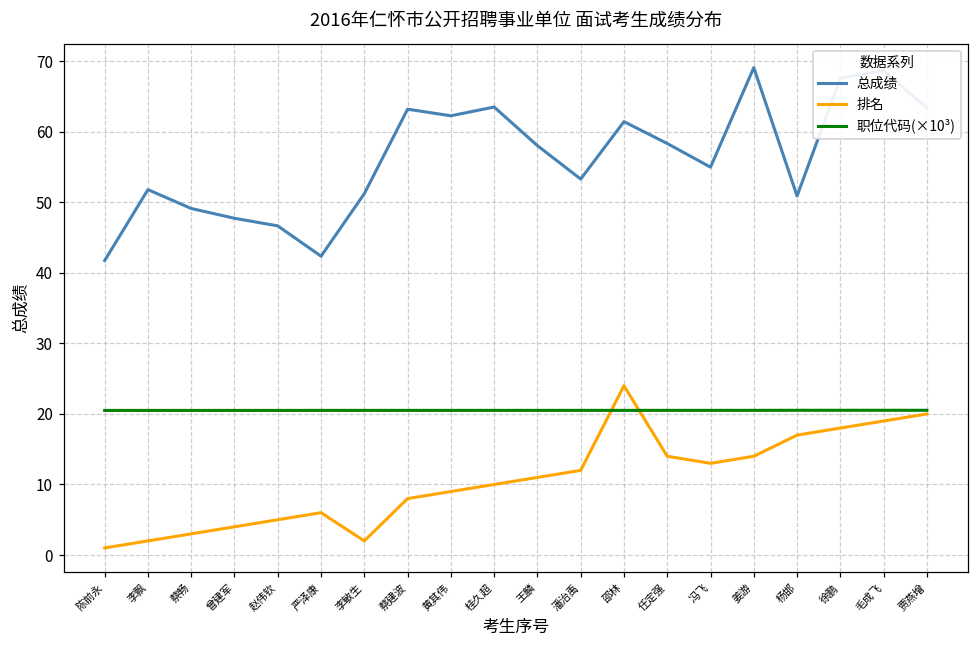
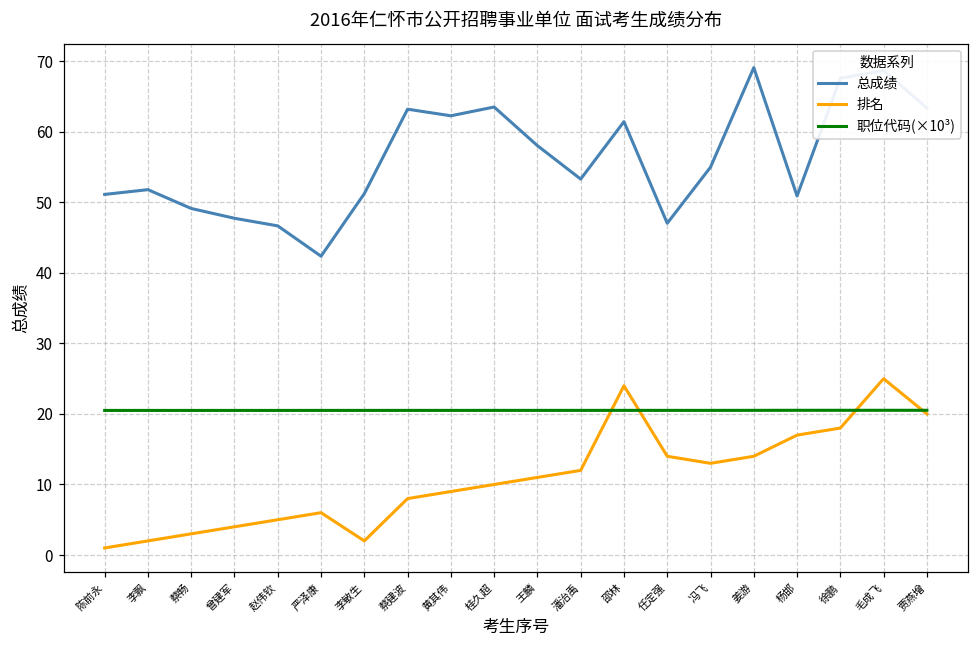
  {
    "总成绩": {
-     "陈前永": 42,
+     "陈前永": 51,
      "李飘": 52,
      "蔡畅": 49,
      "曾建军": 48,
      "赵伟钦": 47,
      "严泽康": 42,
      "李敏生": 51,
      "蔡建波": 63,
      "黄其伟": 62,
      "桂久超": 64,
      "王麟": 58,
      "潘治禹": 53,
      "邵林": 61,
-     "任定强": 58,
+     "任定强": 47,
      "冯飞": 55,
      "姜游": 69,
      "杨邯": 51
    },
    "排名": {
      "陈前永": 1,
      "李飘": 2,
      "蔡畅": 3,
      "曾建军": 4,
      "赵伟钦": 5,
      "严泽康": 6,
      "李敏生": 2,
      "蔡建波": 8,
      "黄其伟": 9,
      "桂久超": 10,
      "王麟": 11,
      "潘治禹": 12,
      "邵林": 24,
      "任定强": 14,
      "冯飞": 13,
      "姜游": 14,
      "杨邯": 17,
      "徐鹏": 18,
-     "毛成飞": 19,
+     "毛成飞": 25,
      "贾燕增": 20
    },
    "职位代码(×10³)": {
      "陈前永": 21,
      "李飘": 21,
      "蔡畅": 21,
      "曾建军": 21,
      "赵伟钦": 21,
      "严泽康": 21,
      "李敏生": 21,
      "蔡建波": 21,
      "黄其伟": 21,
      "桂久超": 21,
      "王麟": 21,
      "潘治禹": 21,
      "邵林": 21,
      "任定强": 21,
      "冯飞": 21,
      "姜游": 21,
      "杨邯": 21,
      "徐鹏": 21,
      "毛成飞": 21,
      "贾燕增": 21
    }
  }
